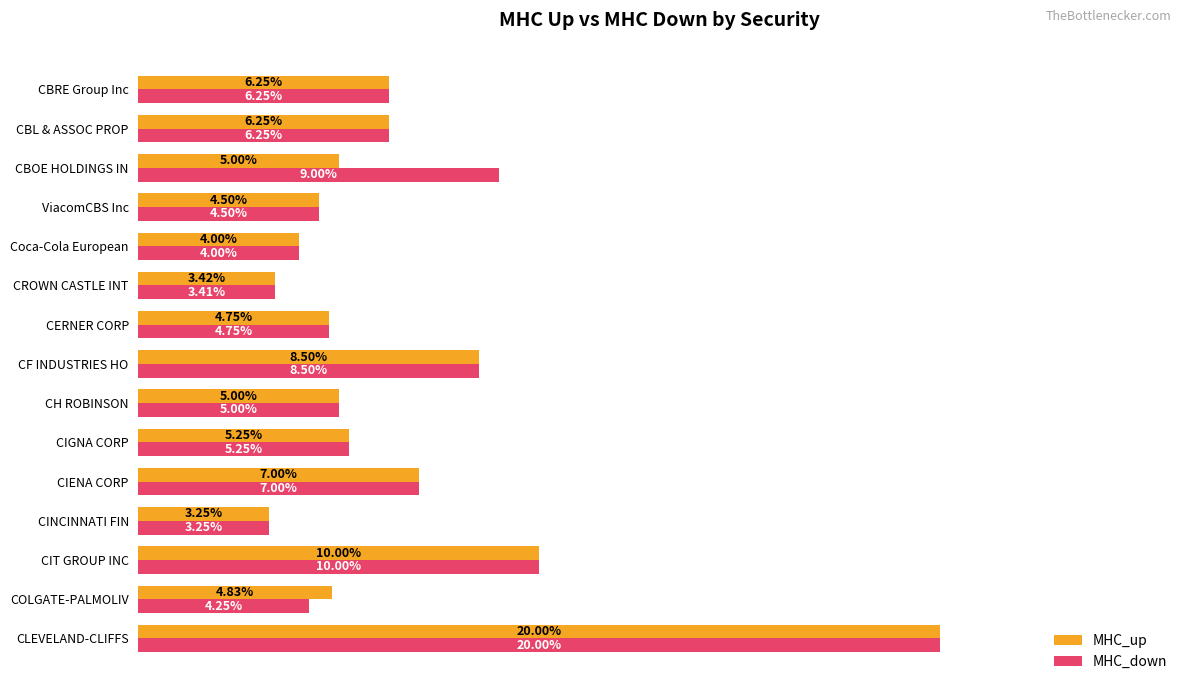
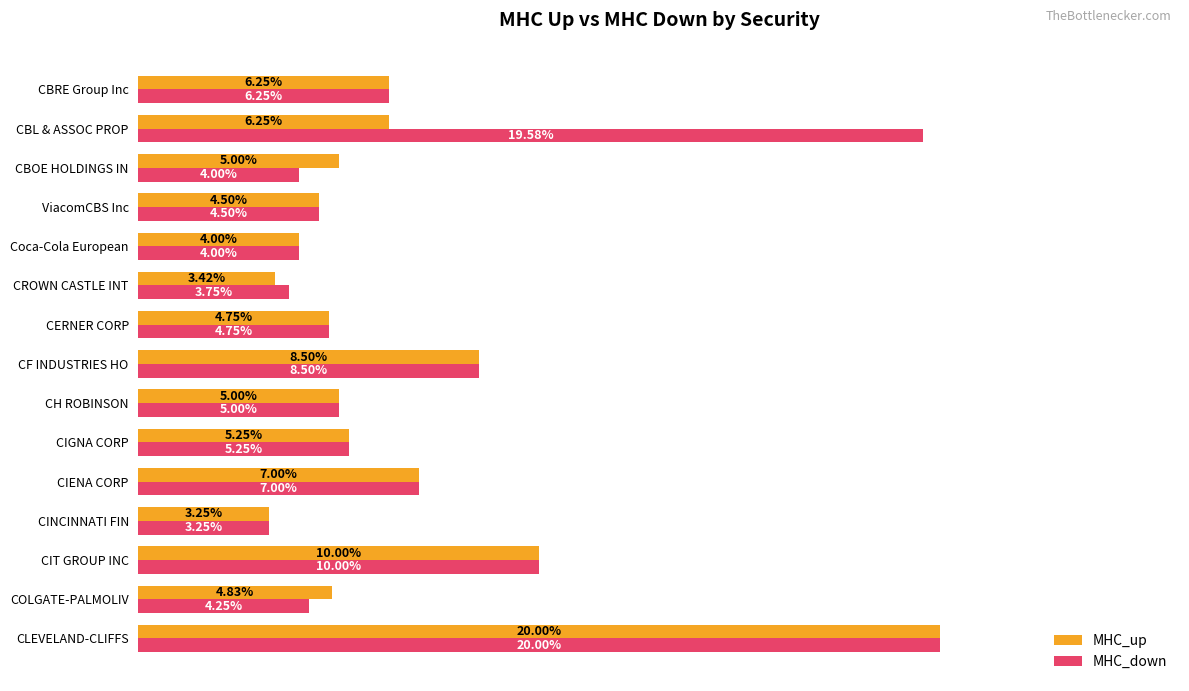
  {
    "MHC_up": {
      "CBRE Group Inc": "6.25%",
      "CBL & ASSOC PROP": "6.25%",
      "CBOE HOLDINGS IN": "5.00%",
      "ViacomCBS Inc": "4.50%",
      "Coca-Cola European": "4.00%",
      "CROWN CASTLE INT": "3.42%",
      "CERNER CORP": "4.75%",
      "CF INDUSTRIES HO": "8.50%",
      "CH ROBINSON": "5.00%",
      "CIGNA CORP": "5.25%",
      "CIENA CORP": "7.00%",
      "CINCINNATI FIN": "3.25%",
      "CIT GROUP INC": "10.00%",
      "COLGATE-PALMOLIV": "4.83%",
      "CLEVELAND-CLIFFS": "20.00%"
    },
    "MHC_down": {
      "CBRE Group Inc": "6.25%",
-     "CBL & ASSOC PROP": "6.25%",
-     "CBOE HOLDINGS IN": "9.00%",
+     "CBL & ASSOC PROP": "19.58%",
+     "CBOE HOLDINGS IN": "4.00%",
      "ViacomCBS Inc": "4.50%",
      "Coca-Cola European": "4.00%",
-     "CROWN CASTLE INT": "3.41%",
+     "CROWN CASTLE INT": "3.75%",
      "CERNER CORP": "4.75%",
      "CF INDUSTRIES HO": "8.50%",
      "CH ROBINSON": "5.00%",
      "CIGNA CORP": "5.25%",
      "CIENA CORP": "7.00%",
      "CINCINNATI FIN": "3.25%",
      "CIT GROUP INC": "10.00%",
      "COLGATE-PALMOLIV": "4.25%",
      "CLEVELAND-CLIFFS": "20.00%"
    }
  }
